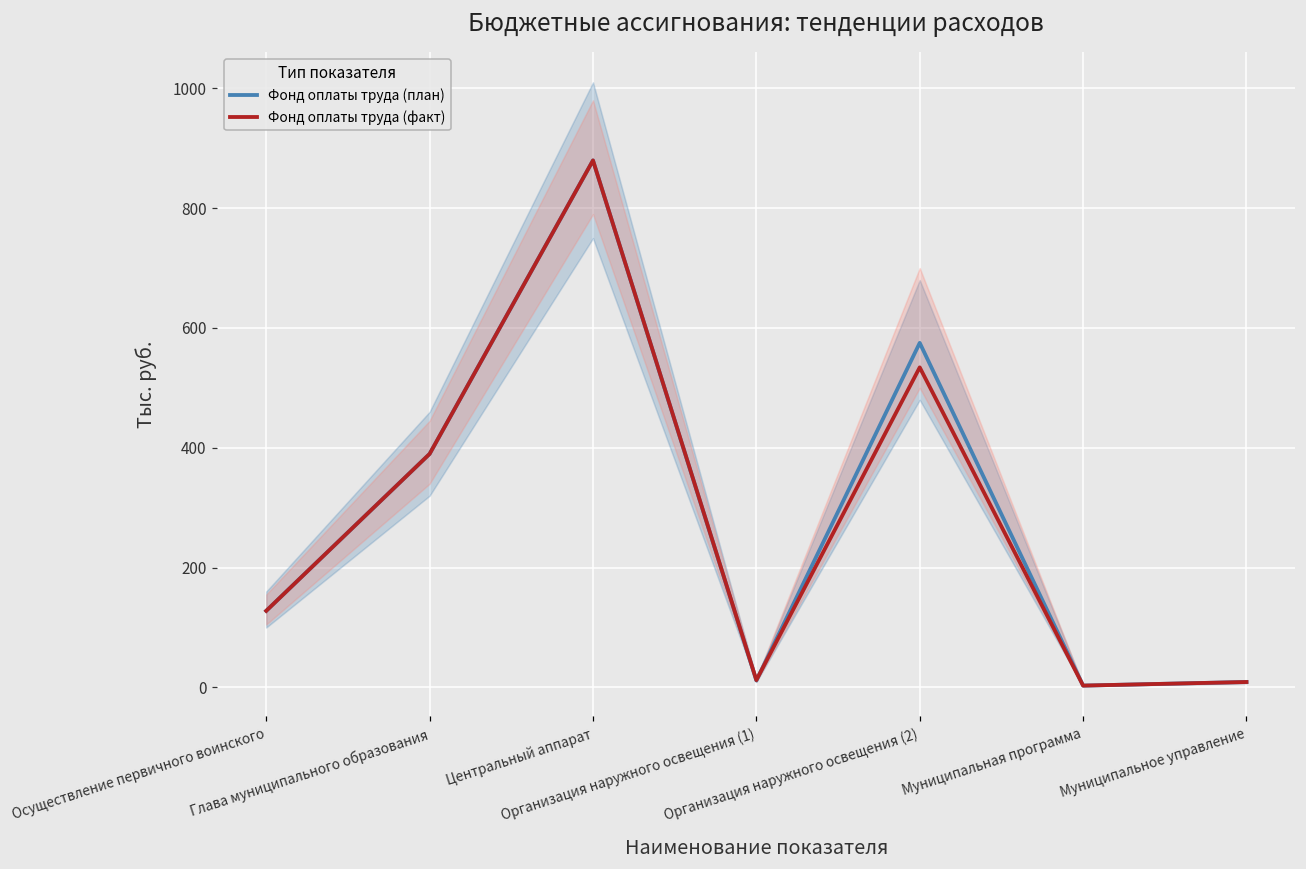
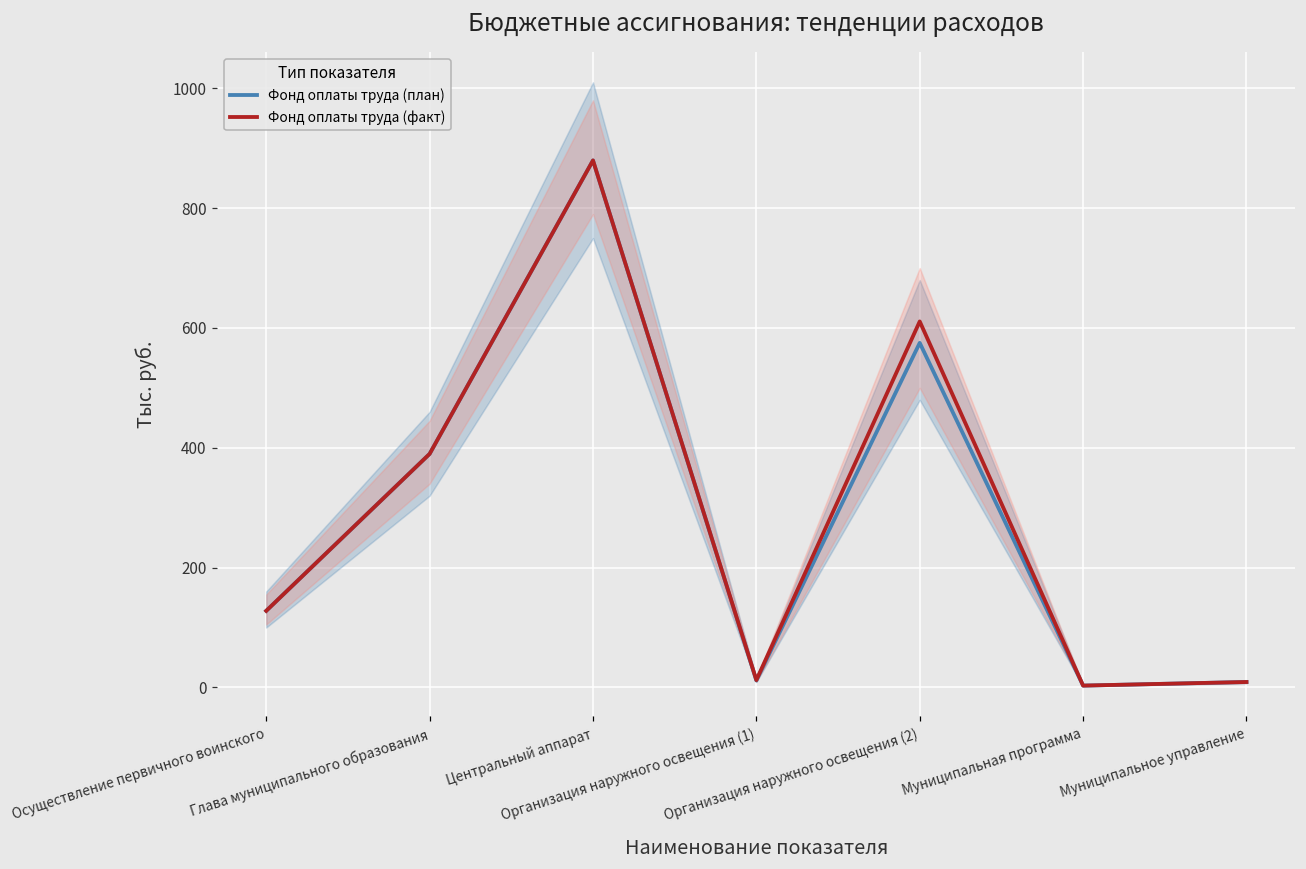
  {
    "Фонд оплаты труда (факт)": {
-     "Организация наружного освещения (2)": 530
+     "Организация наружного освещения (2)": 610
    }
  }
